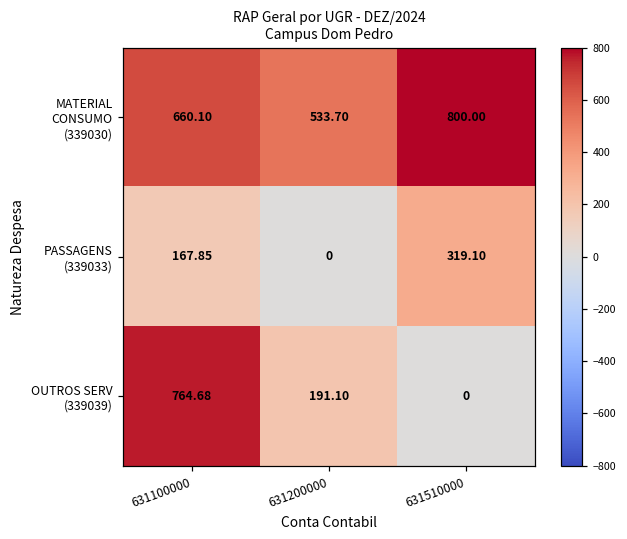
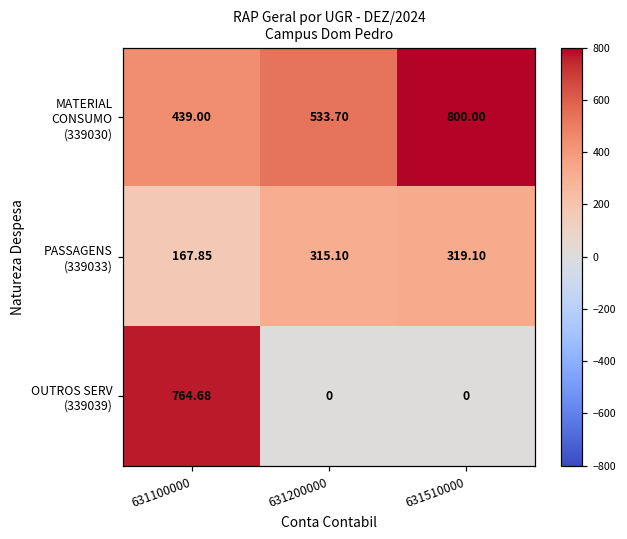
  {
    "MATERIAL CONSUMO (339030)": {
-     "631100000": 660.10,
+     "631100000": 439.00,
      "631200000": 533.70,
      "631510000": 800.00
    },
    "PASSAGENS (339033)": {
      "631100000": 167.85,
-     "631200000": 0,
+     "631200000": 315.10,
      "631510000": 319.10
    },
    "OUTROS SERV (339039)": {
      "631100000": 764.68,
-     "631200000": 191.10,
+     "631200000": 0,
      "631510000": 0
    }
  }
